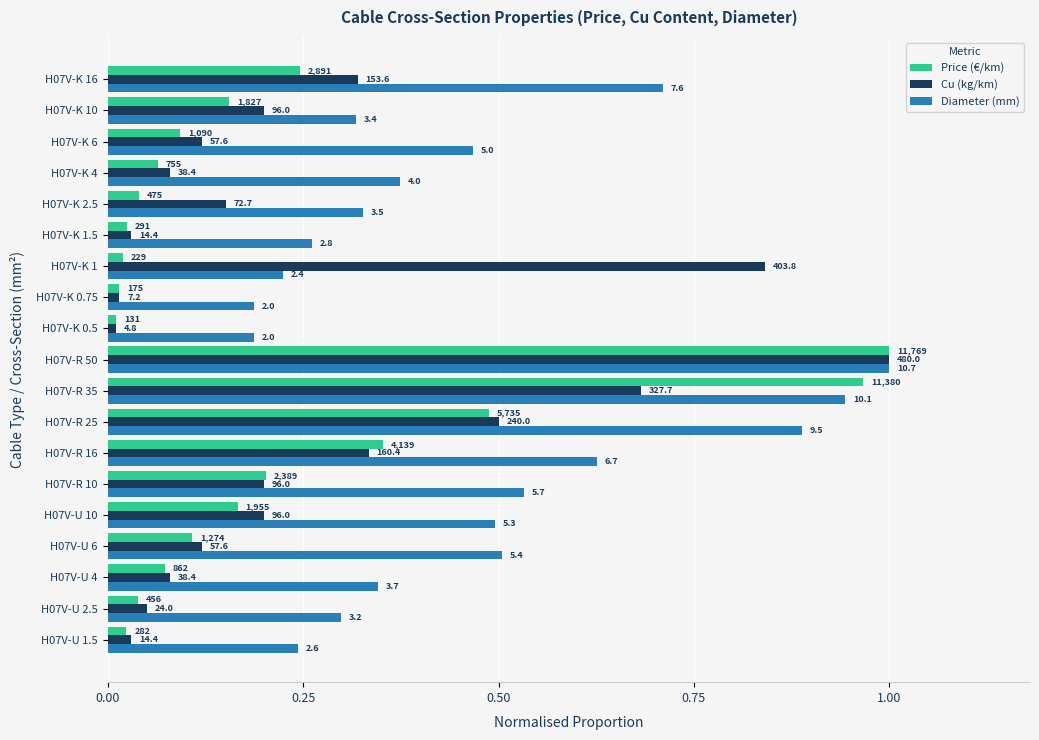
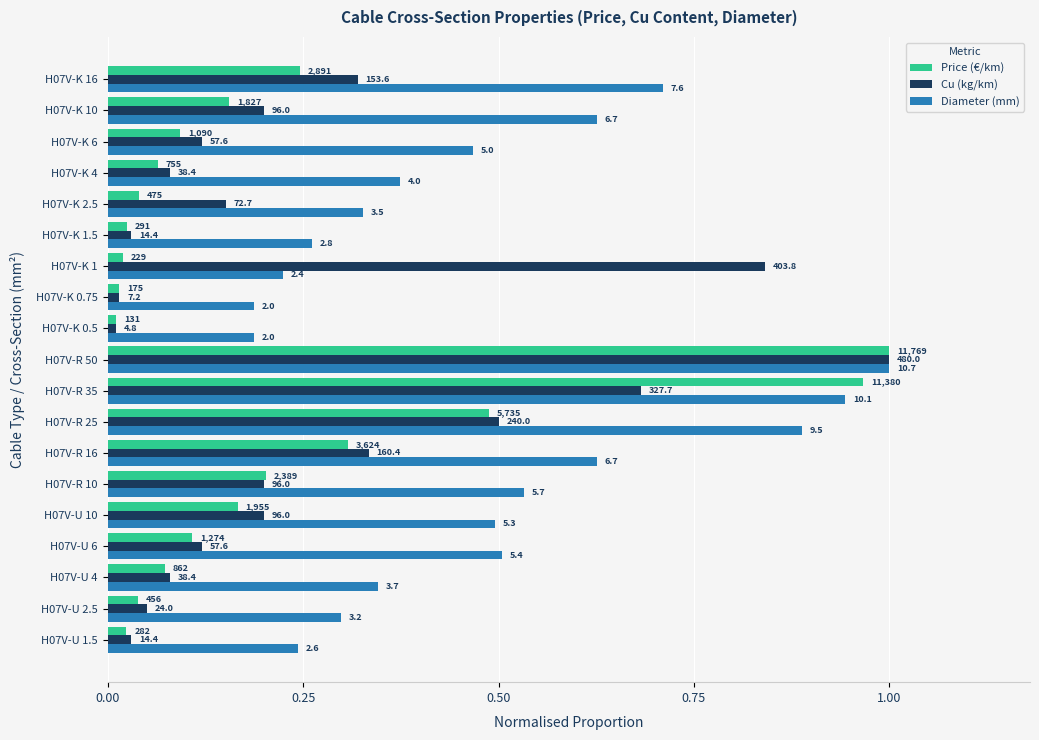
  {
    "Price (€/km)": {
-     "H07V-R 16": "4,139"
+     "H07V-R 16": "3,624"
    },
    "Cu (kg/km)": {
      "H07V-R 16": "0.33",
      "H07V-R 10": "0.20"
    },
    "Diameter (mm)": {
-     "H07V-K 10": "3.4"
+     "H07V-K 10": "6.7"
    }
  }
